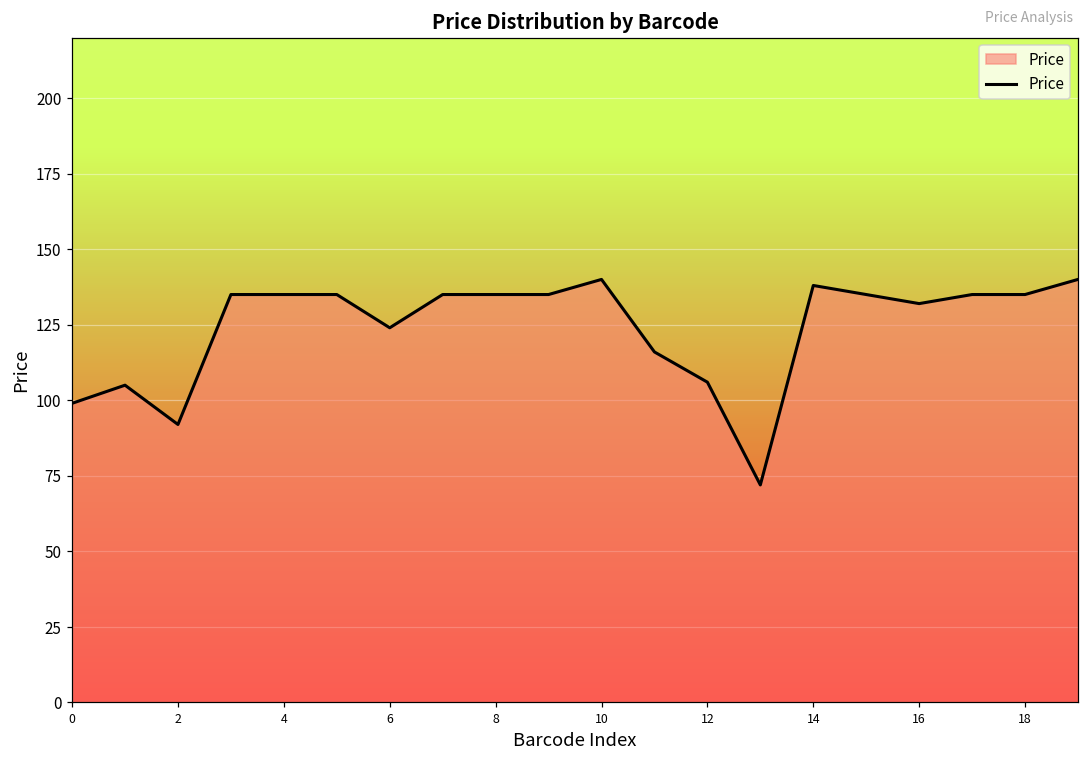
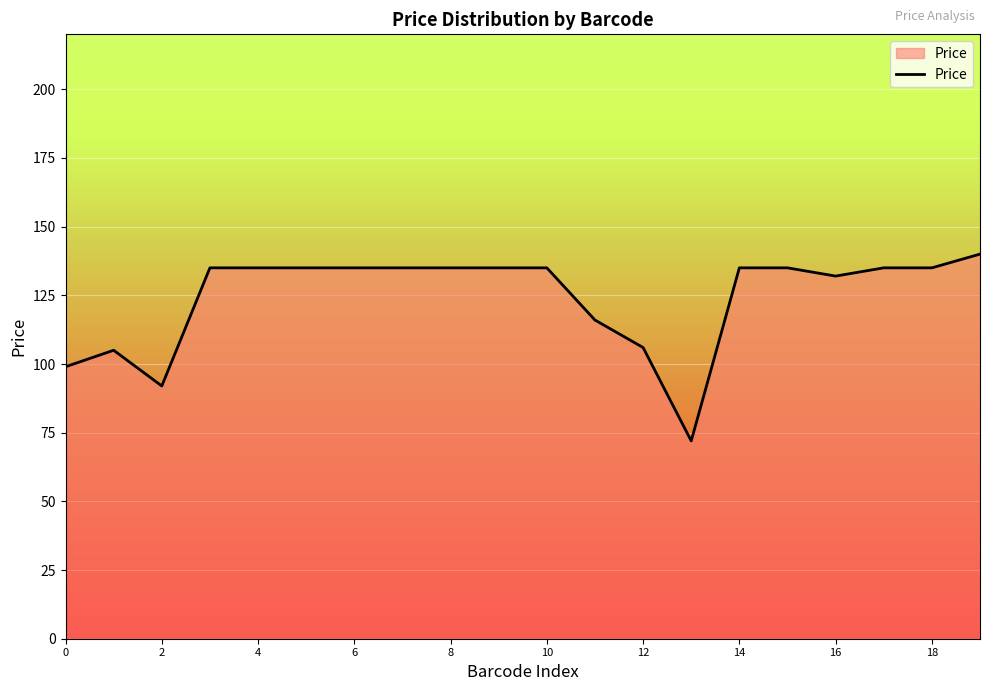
  {
    "0": 99,
    "2": 92,
    "4": 135,
-   "6": 124,
+   "6": 135,
    "8": 135,
-   "10": 140,
+   "10": 135,
    "12": 106,
-   "14": 138,
+   "14": 135,
    "16": 132,
    "18": 135
  }
